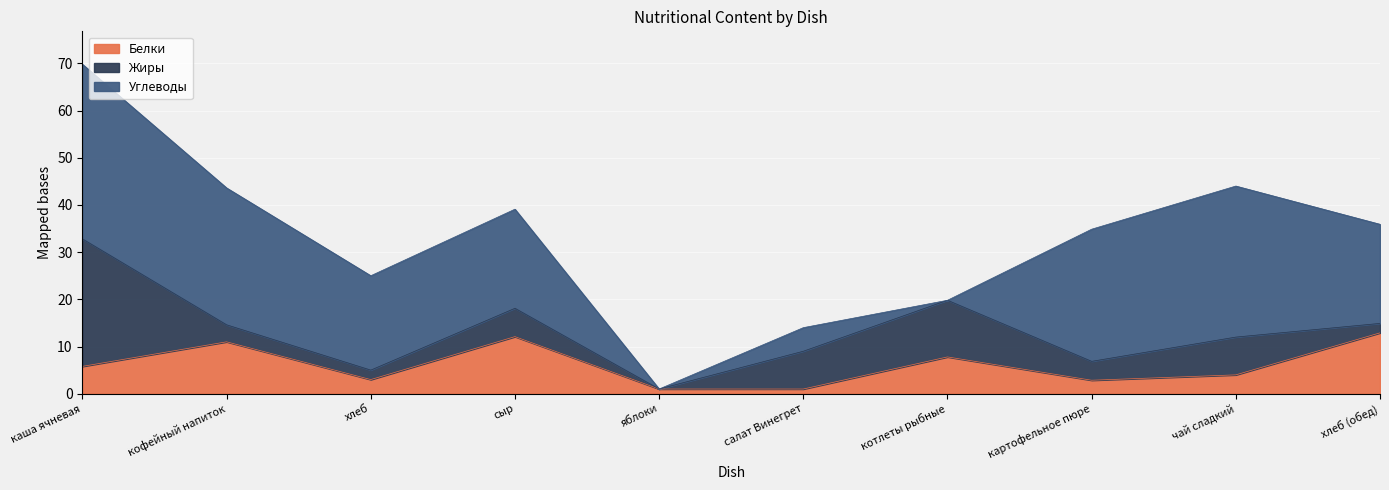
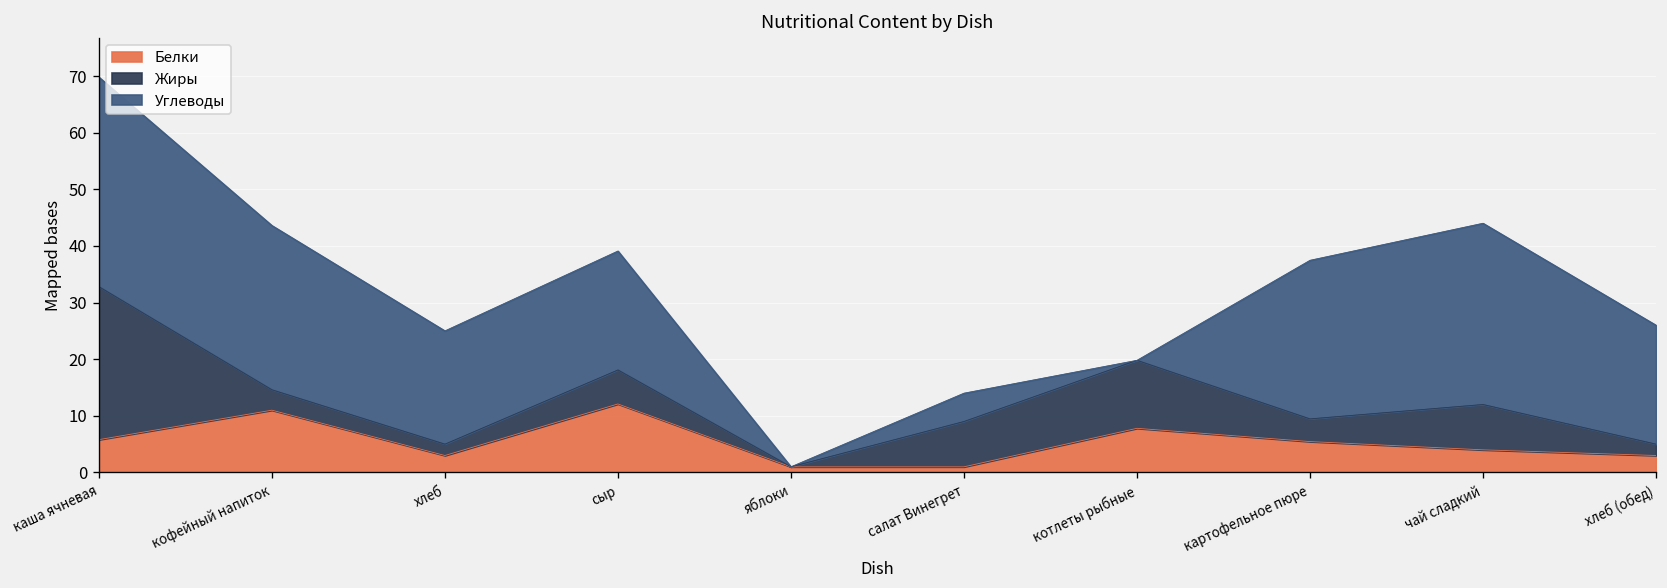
  {
    "Белки": {
      "каша ячневая": 6,
      "кофейный напиток": 11,
      "хлеб": 3,
      "сыр": 12,
      "салат Винегрет": 1,
      "котлеты рыбные": 8,
-     "картофельное пюре": 3,
+     "картофельное пюре": 5,
      "чай сладкий": 4,
-     "хлеб (обед)": 13
+     "хлеб (обед)": 3
    }
  }
